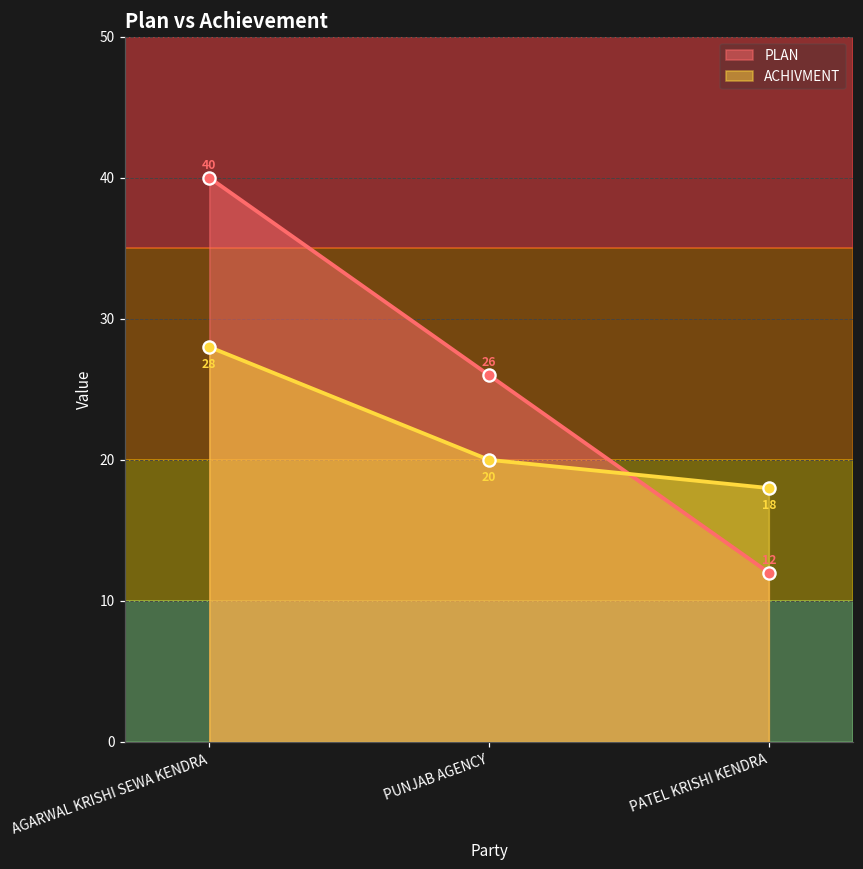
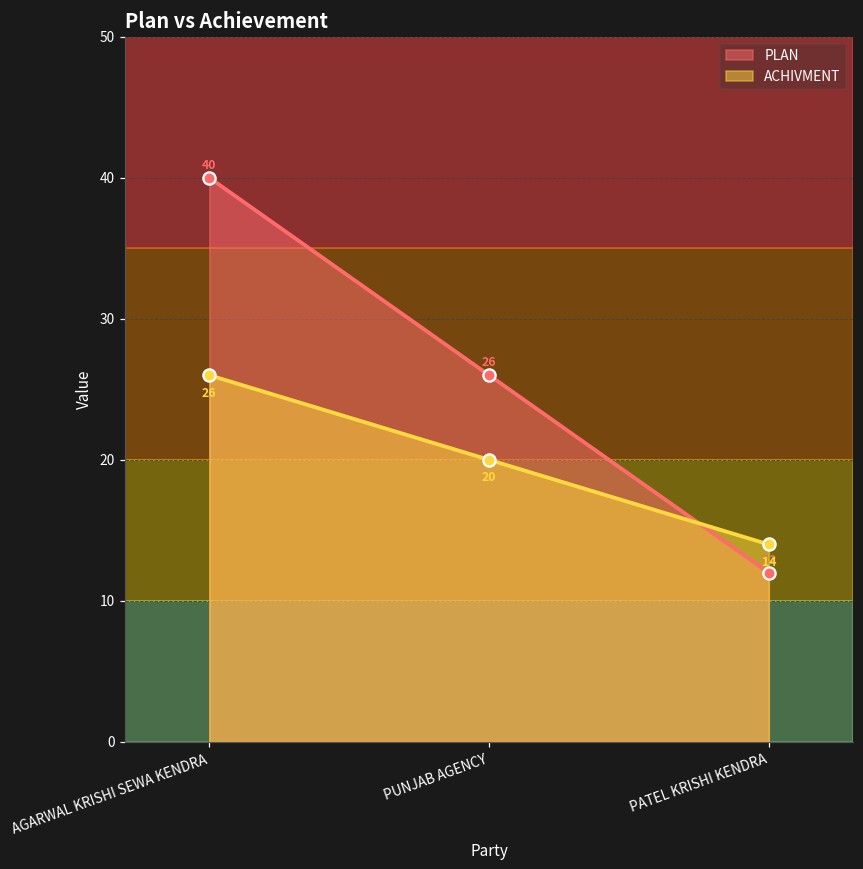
  {
    "PLAN": {
      "AGARWAL KRISHI SEWA KENDRA": 40,
      "PUNJAB AGENCY": 26
    },
    "ACHIVMENT": {
-     "AGARWAL KRISHI SEWA KENDRA": 28,
+     "AGARWAL KRISHI SEWA KENDRA": 26,
      "PUNJAB AGENCY": 20,
-     "PATEL KRISHI KENDRA": 18
+     "PATEL KRISHI KENDRA": 14
    }
  }
